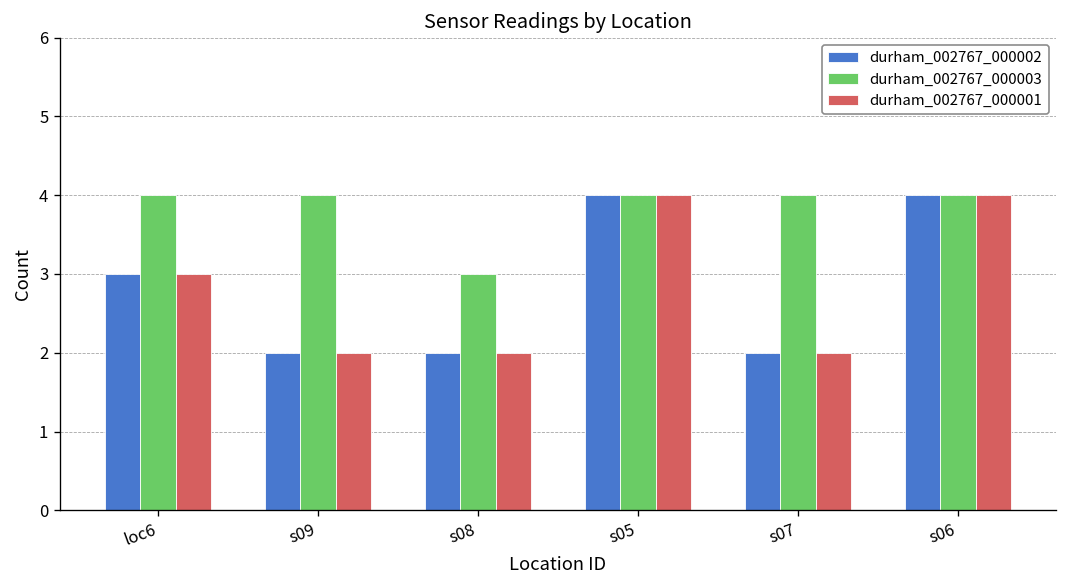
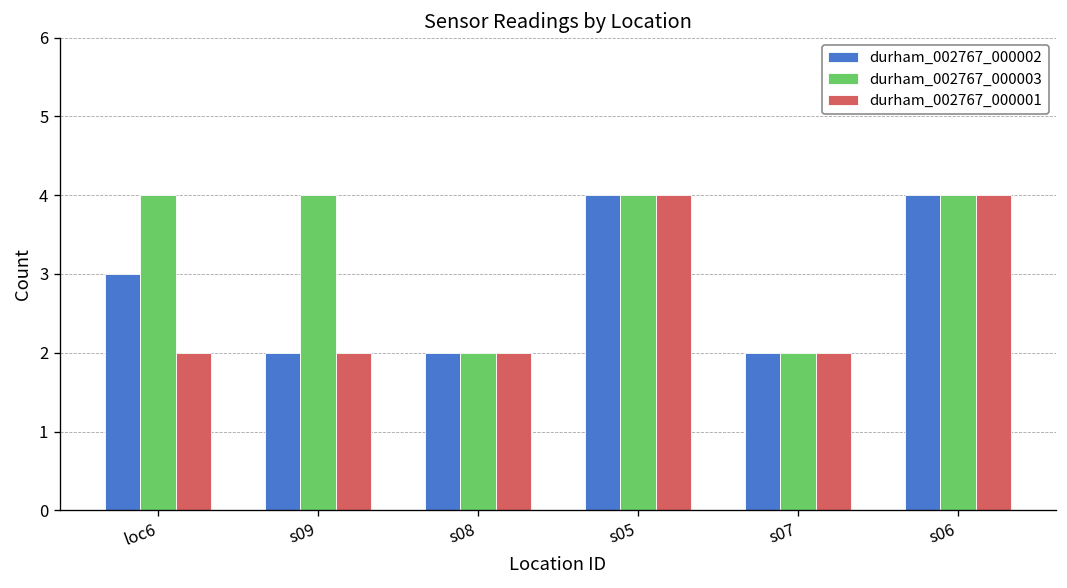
  {
    "durham_002767_000002": {
      "loc6": 3,
      "s09": 2,
      "s08": 2,
      "s05": 4,
      "s07": 2,
      "s06": 4
    },
    "durham_002767_000003": {
      "loc6": 4,
      "s09": 4,
-     "s08": 3,
+     "s08": 2,
      "s05": 4,
-     "s07": 4,
+     "s07": 2,
      "s06": 4
    },
    "durham_002767_000001": {
-     "loc6": 3,
+     "loc6": 2,
      "s09": 2,
      "s08": 2,
      "s05": 4,
      "s07": 2,
      "s06": 4
    }
  }
